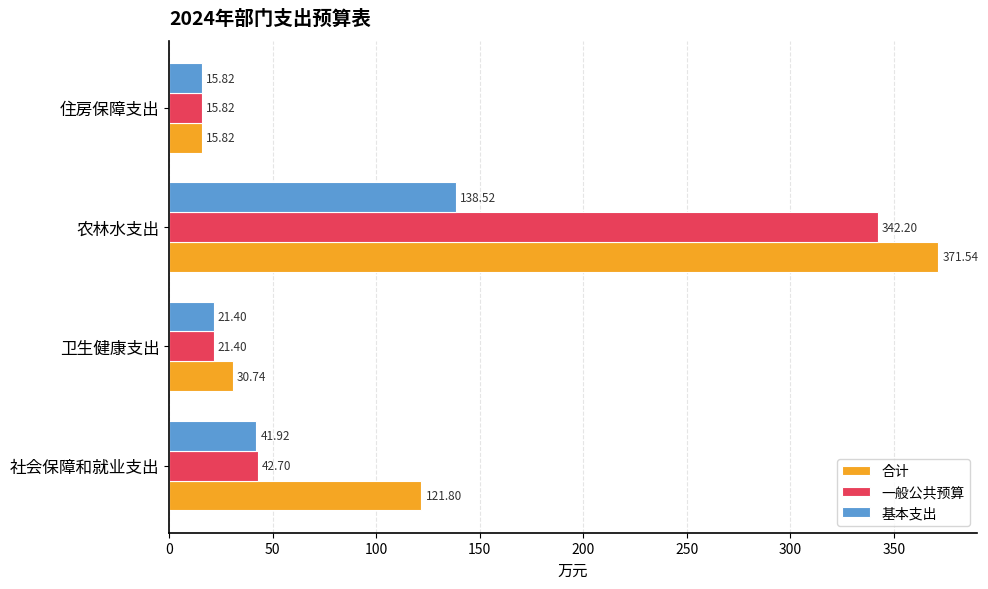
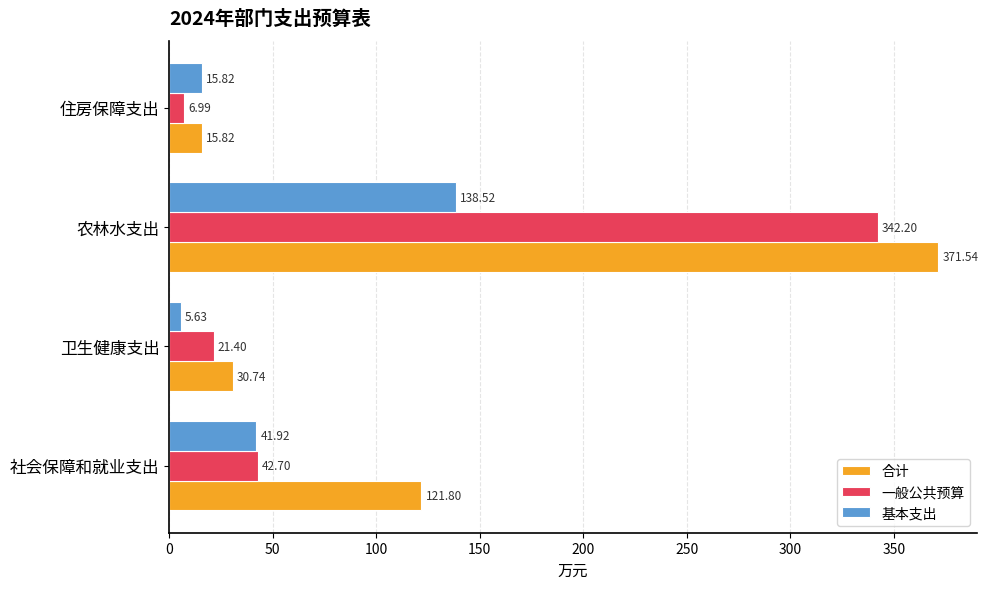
  {
    "合计": {
      "住房保障支出": 15.82,
      "农林水支出": 371.54,
      "卫生健康支出": 30.74,
      "社会保障和就业支出": 121.80
    },
    "一般公共预算": {
-     "住房保障支出": 15.82,
+     "住房保障支出": 6.99,
      "农林水支出": 342.20,
      "卫生健康支出": 21.40,
      "社会保障和就业支出": 42.70
    },
    "基本支出": {
      "住房保障支出": 15.82,
      "农林水支出": 138.52,
-     "卫生健康支出": 21.40,
+     "卫生健康支出": 5.63,
      "社会保障和就业支出": 41.92
    }
  }
